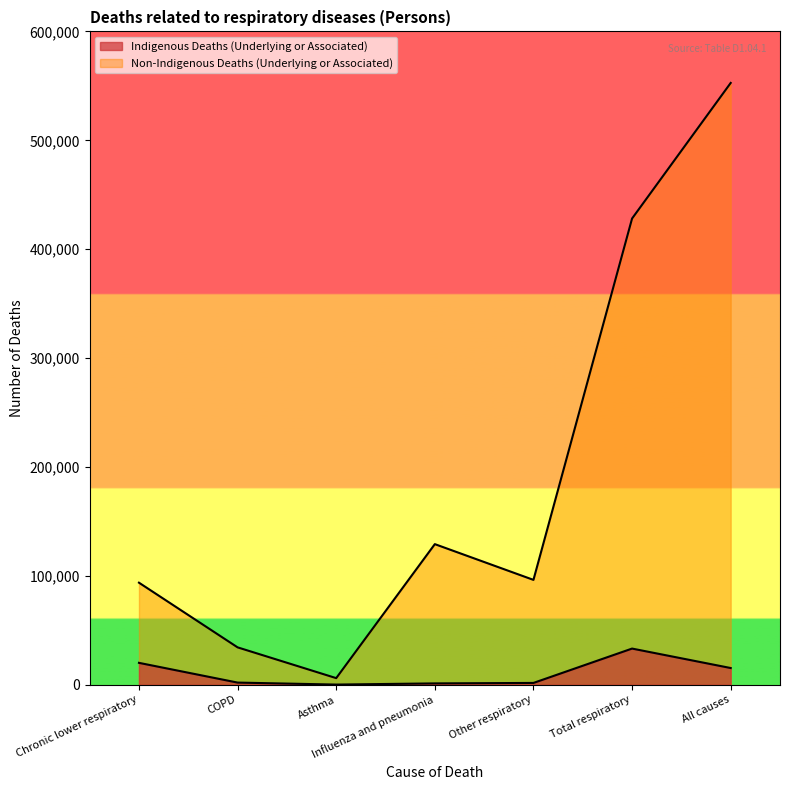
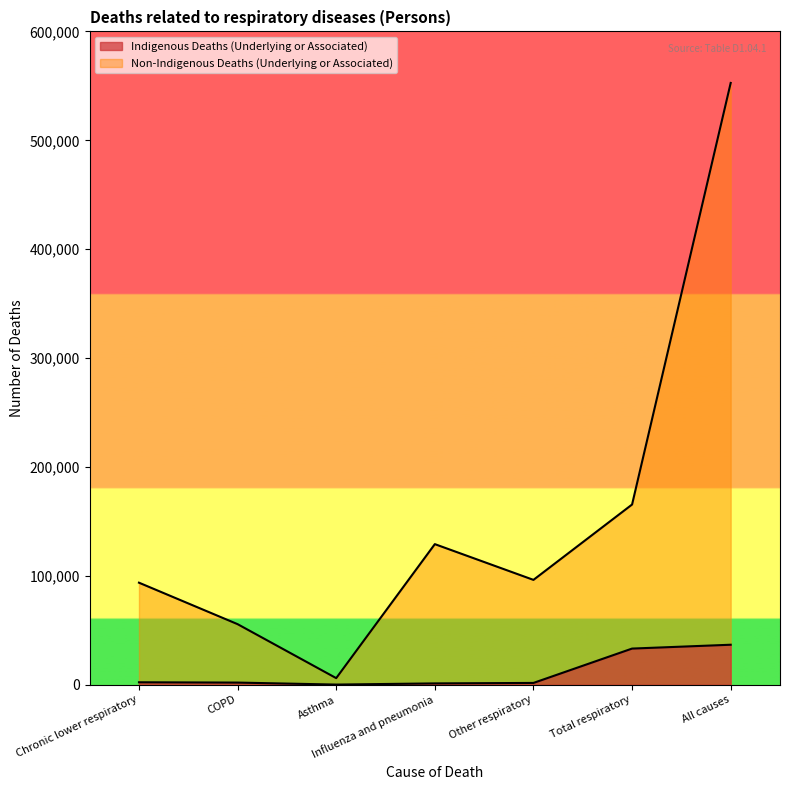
  {
    "Indigenous Deaths (Underlying or Associated)": {
-     "Chronic lower respiratory": "20,000",
+     "Chronic lower respiratory": "2,000",
      "COPD": "2,000",
      "Asthma": "0",
      "Influenza and pneumonia": "1,000",
      "Other respiratory": "2,000",
      "Total respiratory": "33,000",
-     "All causes": "15,000"
+     "All causes": "37,000"
    },
    "Non-Indigenous Deaths (Underlying or Associated)": {
      "Chronic lower respiratory": "94,000",
-     "COPD": "34,000",
+     "COPD": "56,000",
      "Asthma": "6,000",
      "Influenza and pneumonia": "129,000",
      "Other respiratory": "96,000",
-     "Total respiratory": "428,000",
+     "Total respiratory": "166,000",
      "All causes": "553,000"
    }
  }
